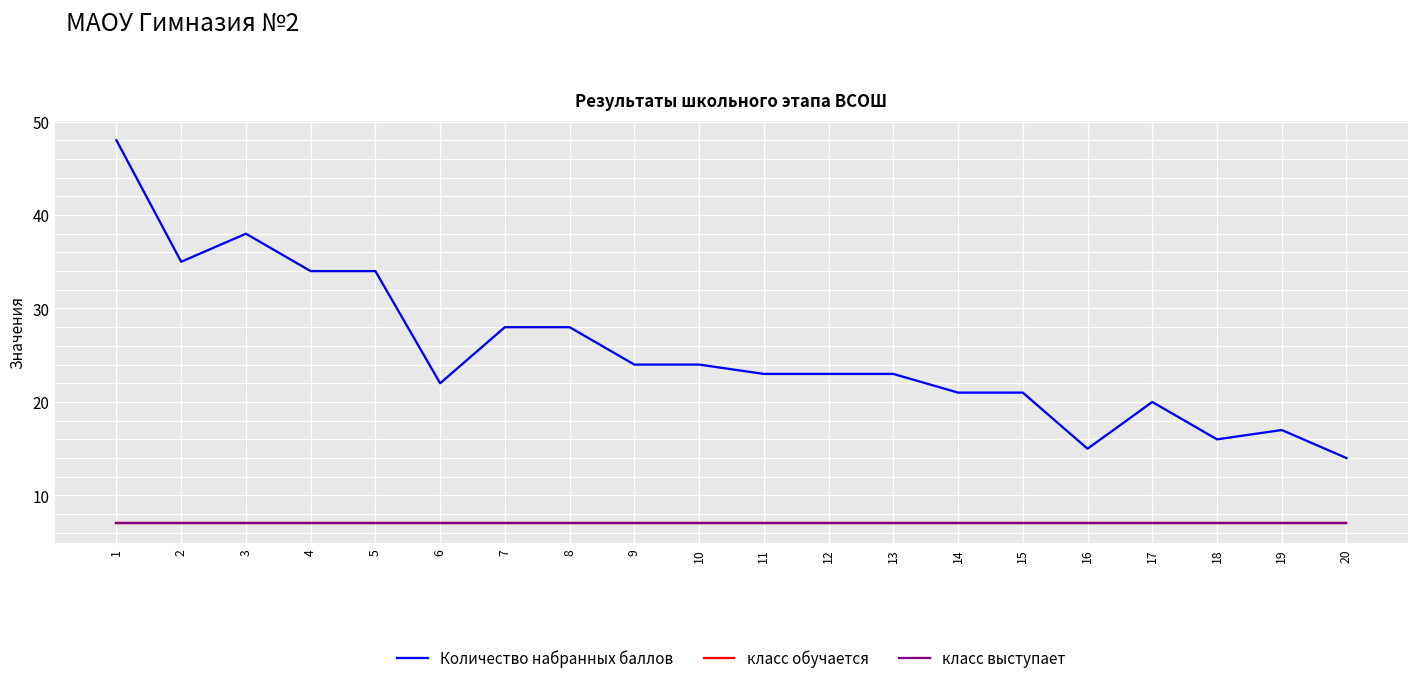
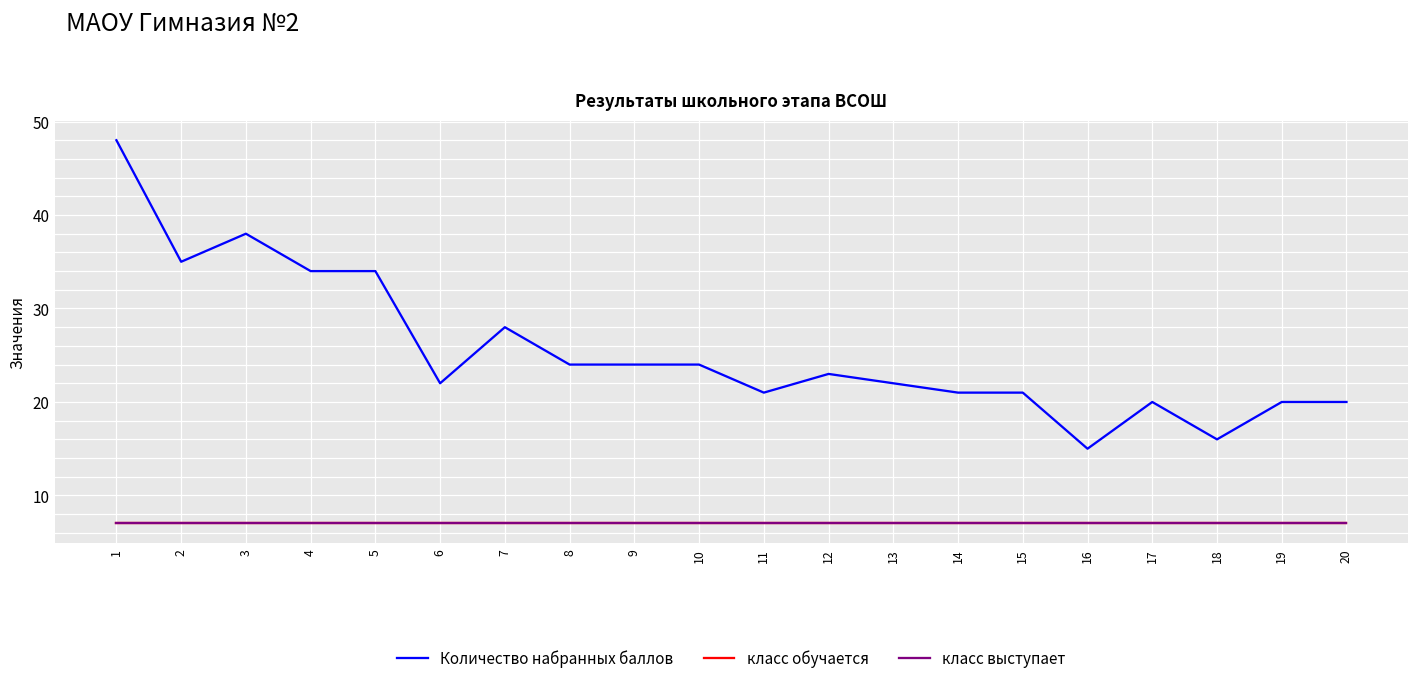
  {
    "Количество набранных баллов": {
      "1": 48,
      "2": 35,
      "3": 38,
      "4": 34,
      "5": 34,
      "6": 22,
      "7": 28,
-     "8": 28,
+     "8": 24,
      "9": 24,
      "10": 24,
-     "11": 23,
+     "11": 21,
      "12": 23,
-     "13": 23,
+     "13": 22,
      "14": 21,
      "15": 21,
      "16": 15,
      "17": 20,
      "18": 16,
-     "19": 17,
-     "20": 14
+     "19": 20,
+     "20": 20
    },
    "класс выступает": {
      "1": 7,
      "2": 7,
      "3": 7,
      "4": 7,
      "5": 7,
      "6": 7,
      "7": 7,
      "8": 7,
      "9": 7,
      "10": 7,
      "11": 7,
      "12": 7,
      "13": 7,
      "14": 7,
      "15": 7,
      "16": 7,
      "17": 7,
      "18": 7,
      "19": 7,
      "20": 7
    }
  }
